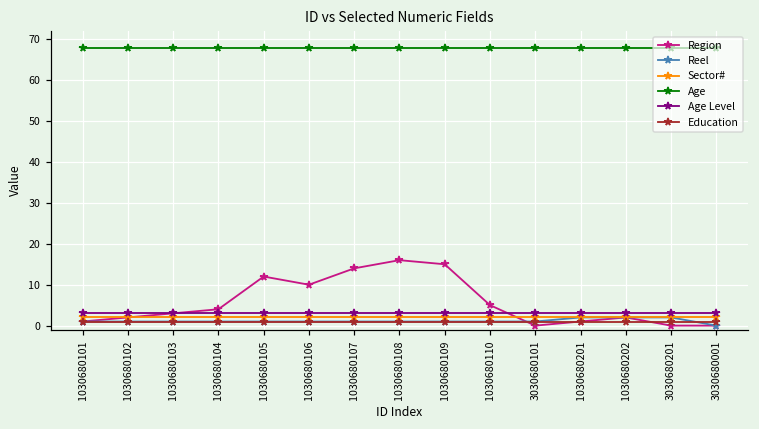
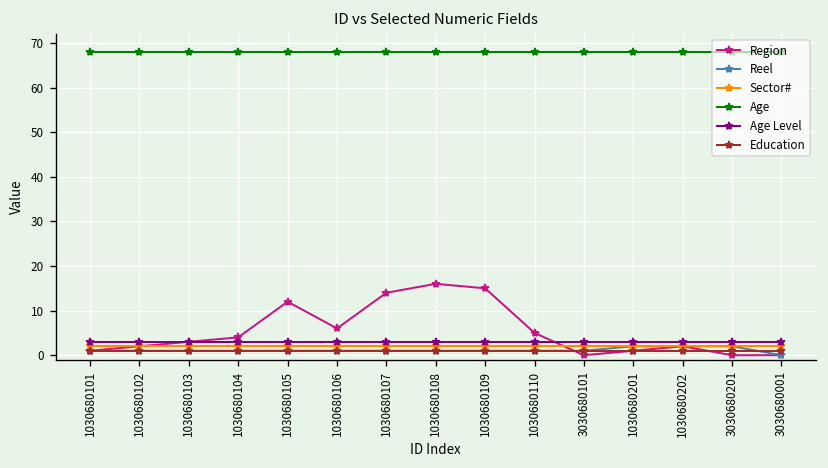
  {
    "Region": {
      "1030680104": 4,
      "1030680105": 12,
-     "1030680106": 10,
+     "1030680106": 6,
      "1030680107": 14,
      "1030680108": 16,
      "1030680109": 15,
      "1030680110": 5,
      "3030680101": 0,
      "3030680201": 0
    },
    "Sector#": {
      "1030680101": 2,
      "1030680103": 2,
      "1030680104": 2,
      "1030680105": 2,
      "1030680106": 2,
      "1030680107": 2,
      "1030680108": 2,
      "1030680109": 2,
      "1030680110": 2,
      "3030680101": 2,
      "3030680001": 2
    },
    "Age": {
      "1030680101": 68,
      "1030680102": 68,
      "1030680103": 68,
      "1030680104": 68,
      "1030680105": 68,
      "1030680106": 68,
      "1030680107": 68,
      "1030680108": 68,
      "1030680109": 68,
      "1030680110": 68,
      "3030680101": 68,
      "1030680201": 68,
      "1030680202": 68
    },
    "Age Level": {
      "1030680101": 3,
      "1030680102": 3,
      "1030680104": 3,
      "1030680105": 3,
      "1030680106": 3,
      "1030680107": 3,
      "1030680108": 3,
      "1030680109": 3,
      "1030680110": 3,
      "3030680101": 3,
      "1030680201": 3,
      "1030680202": 3,
      "3030680201": 3,
      "3030680001": 3
    },
    "Education": {
      "1030680202": 1,
      "3030680201": 1,
      "3030680001": 1
    }
  }
